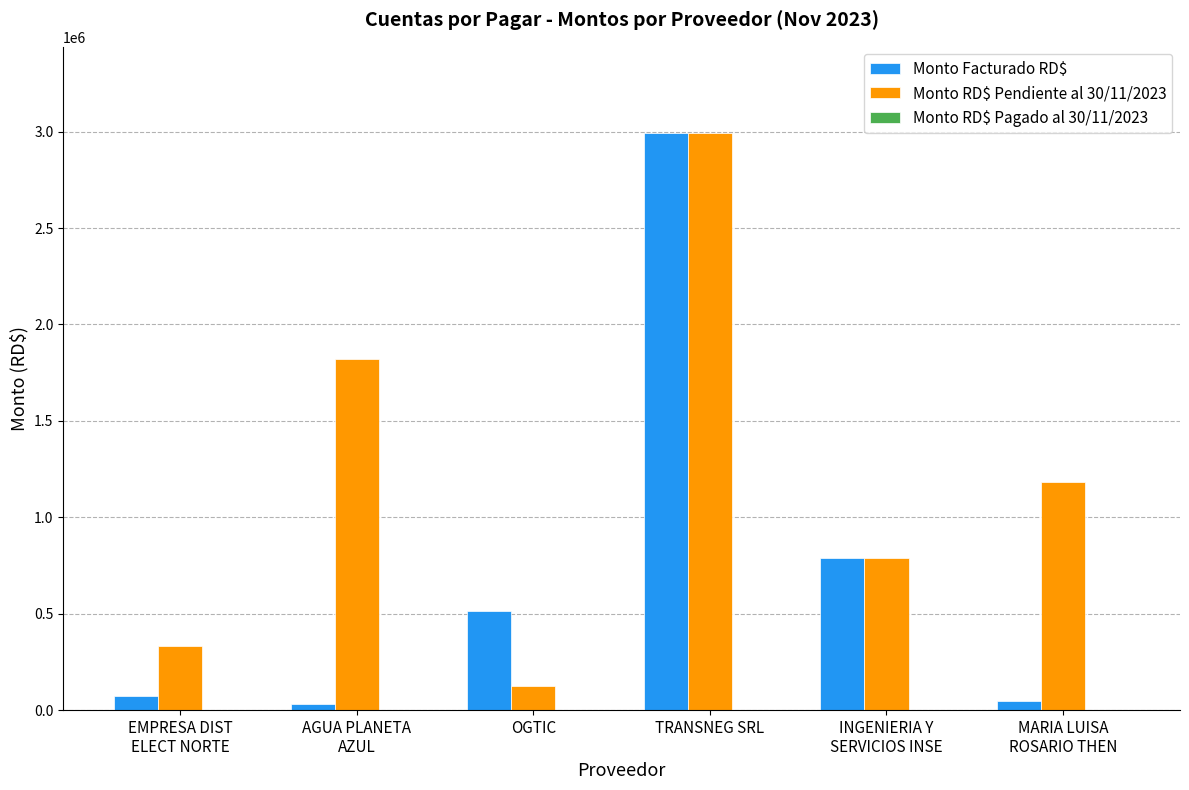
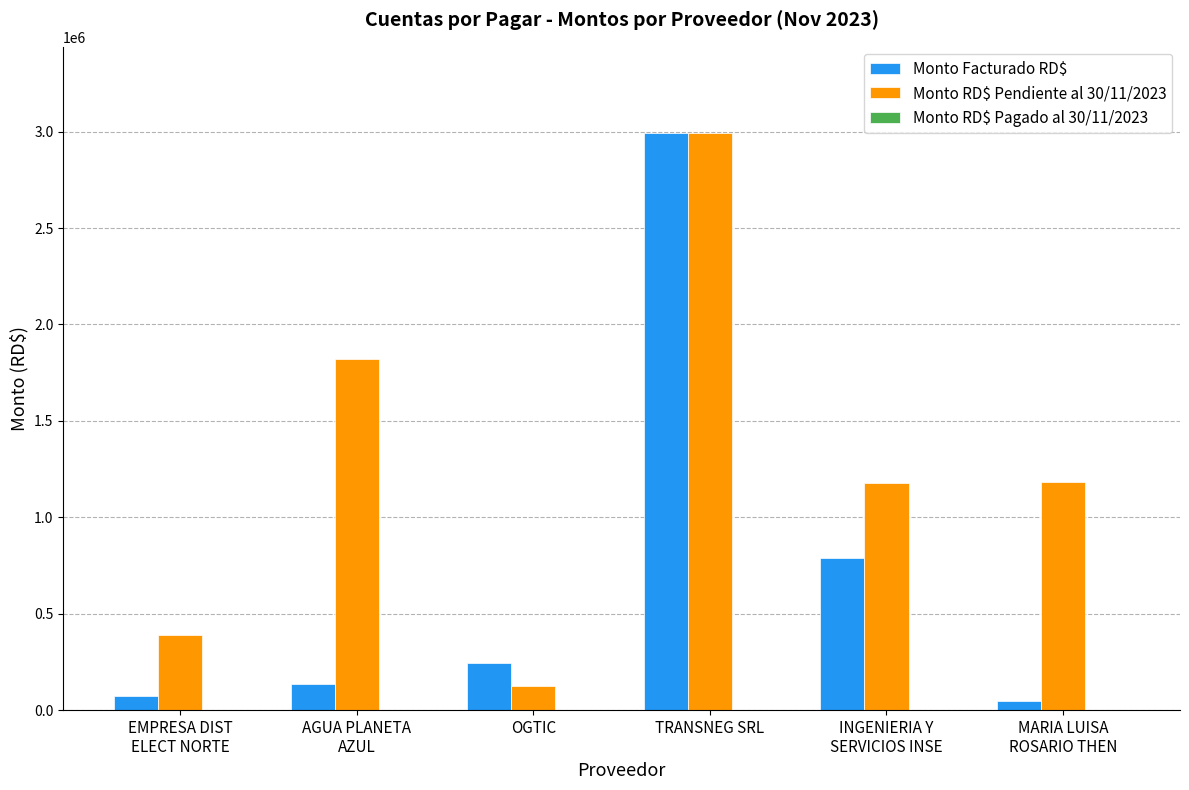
  {
    "Monto Facturado RD$": {
      "EMPRESA DIST ELECT NORTE": 70000,
-     "AGUA PLANETA AZUL": 30000,
-     "OGTIC": 520000,
+     "AGUA PLANETA AZUL": 130000,
+     "OGTIC": 250000,
      "TRANSNEG SRL": 2990000,
      "INGENIERIA Y SERVICIOS INSE": 790000,
      "MARIA LUISA ROSARIO THEN": 50000
    },
    "Monto RD$ Pendiente al 30/11/2023": {
-     "EMPRESA DIST ELECT NORTE": 330000,
+     "EMPRESA DIST ELECT NORTE": 390000,
      "AGUA PLANETA AZUL": 1820000,
      "OGTIC": 120000,
      "TRANSNEG SRL": 2990000,
-     "INGENIERIA Y SERVICIOS INSE": 790000,
+     "INGENIERIA Y SERVICIOS INSE": 1180000,
      "MARIA LUISA ROSARIO THEN": 1180000
    },
    "Monto RD$ Pagado al 30/11/2023": {
      "EMPRESA DIST ELECT NORTE": 0,
      "AGUA PLANETA AZUL": 0,
      "OGTIC": 0,
      "TRANSNEG SRL": 0,
      "INGENIERIA Y SERVICIOS INSE": 0,
      "MARIA LUISA ROSARIO THEN": 0
    }
  }
